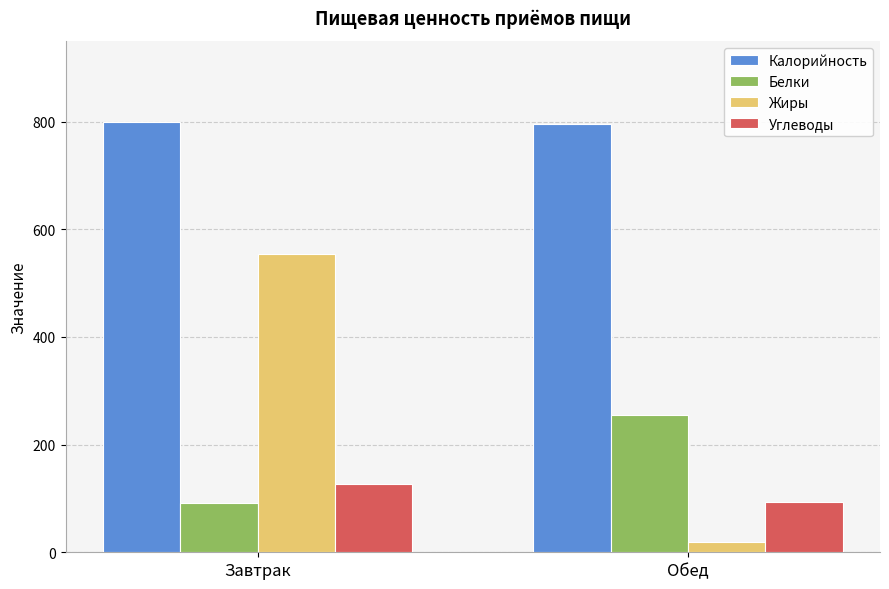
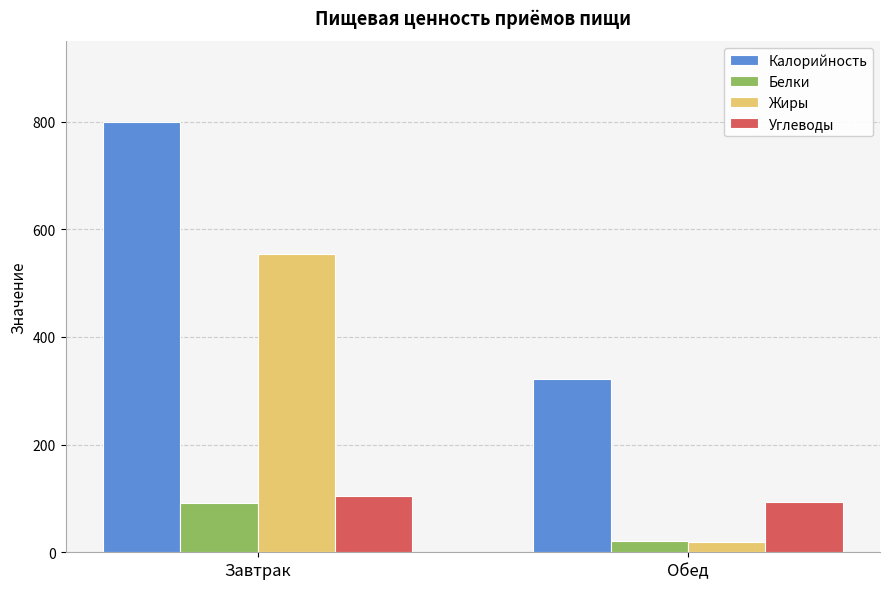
  {
    "Калорийность": {
      "Завтрак": 800,
-     "Обед": 800
+     "Обед": 320
    },
    "Белки": {
      "Завтрак": 90,
-     "Обед": 260
+     "Обед": 20
    },
    "Жиры": {
      "Завтрак": 550,
      "Обед": 20
    },
    "Углеводы": {
-     "Завтрак": 130,
+     "Завтрак": 110,
      "Обед": 90
    }
  }
